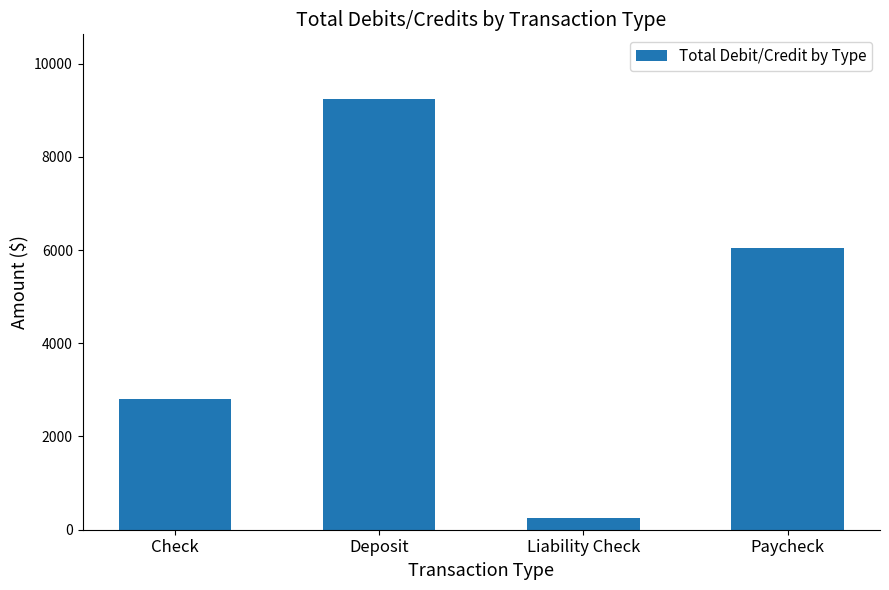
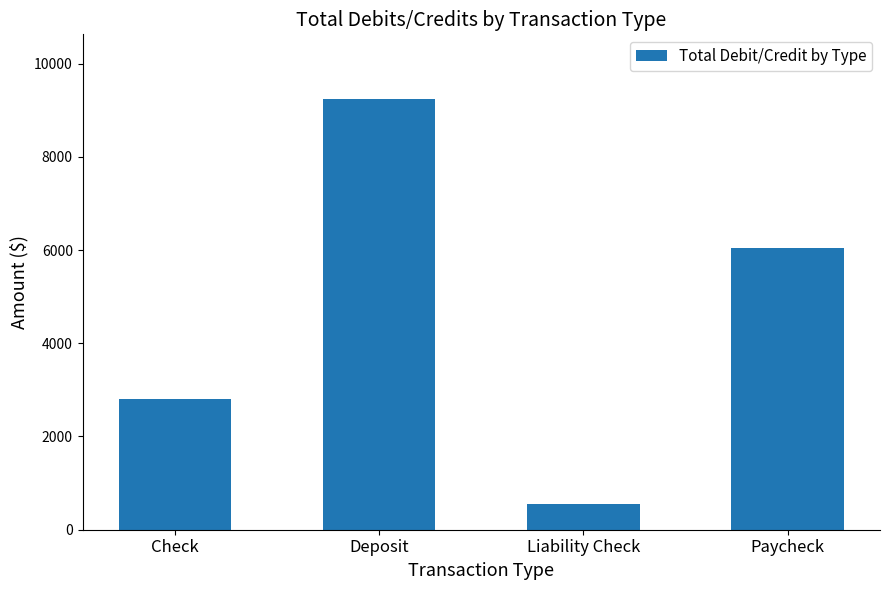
  {
    "Check": 2800,
    "Deposit": 9200,
-   "Liability Check": 300,
+   "Liability Check": 500,
    "Paycheck": 6000
  }
